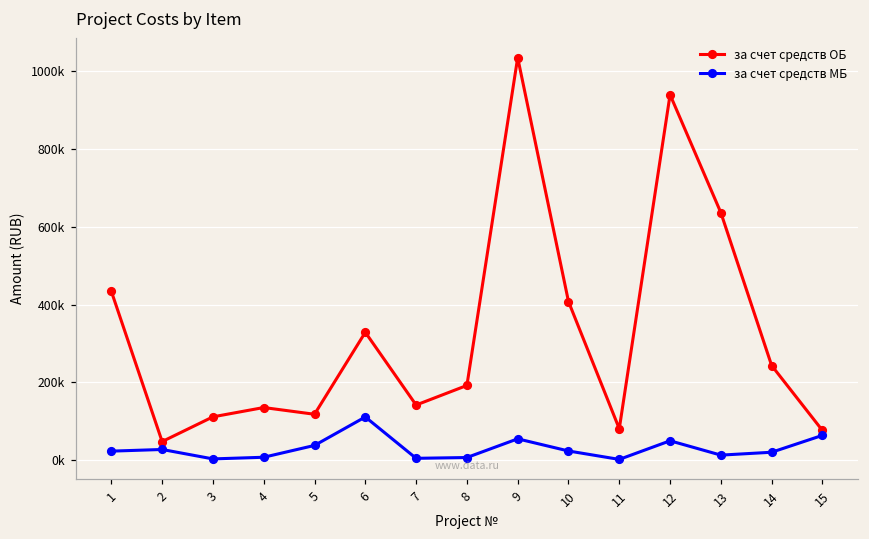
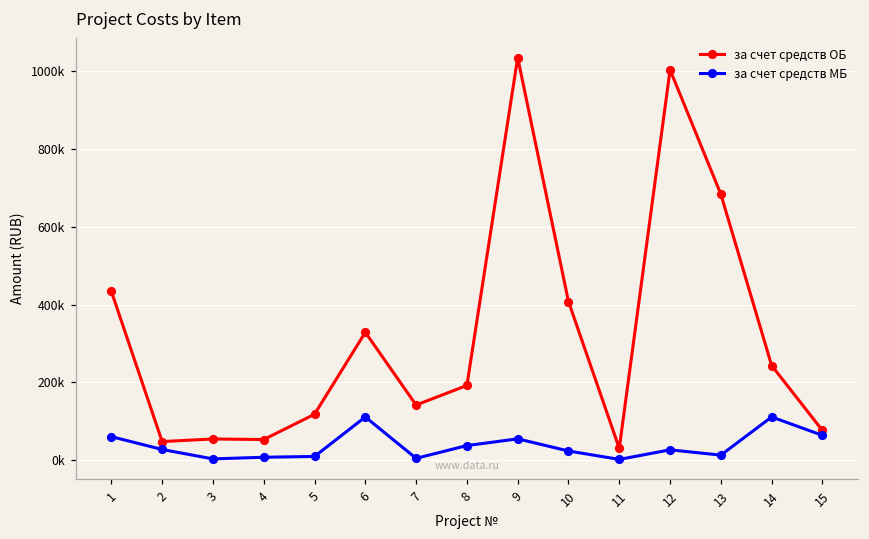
  {
    "за счет средств ОБ": {
      "1": 430000,
      "2": 50000,
-     "3": 110000,
-     "4": 140000,
+     "3": 50000,
+     "4": 50000,
      "5": 120000,
      "6": 330000,
      "7": 140000,
      "8": 190000,
      "9": 1040000,
      "10": 410000,
-     "11": 80000,
-     "12": 940000,
-     "13": 640000,
+     "11": 30000,
+     "12": 1000000,
+     "13": 680000,
      "14": 240000,
      "15": 80000
    },
    "за счет средств МБ": {
-     "1": 20000,
+     "1": 60000,
      "2": 30000,
      "3": 0,
      "4": 10000,
-     "5": 40000,
+     "5": 10000,
      "6": 110000,
      "7": 0,
-     "8": 10000,
+     "8": 40000,
      "9": 50000,
      "10": 20000,
      "11": 0,
-     "12": 50000,
+     "12": 30000,
      "13": 10000,
-     "14": 20000,
+     "14": 110000,
      "15": 60000
    }
  }
